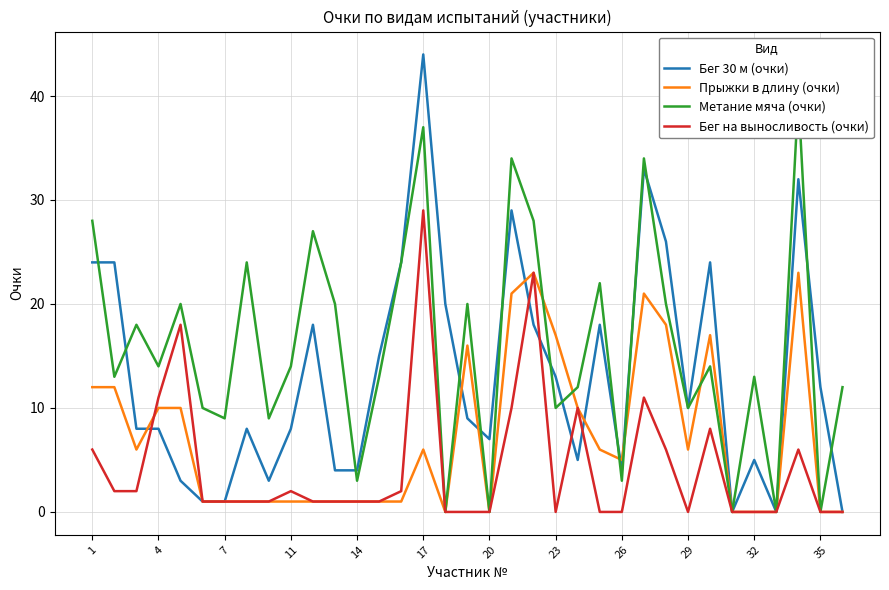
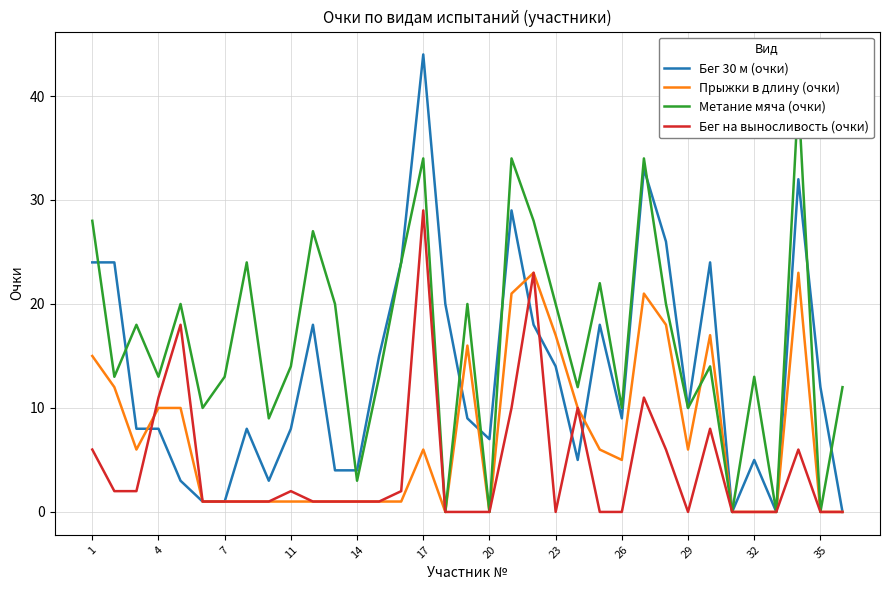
  {
    "Бег 30 м (очки)": {
      "1": 24,
      "4": 8,
      "11": 8,
      "14": 4,
      "17": 44,
      "20": 7,
-     "23": 13,
-     "26": 4,
+     "23": 14,
+     "26": 9,
      "32": 5,
      "35": 12
    },
    "Прыжки в длину (очки)": {
-     "1": 12,
+     "1": 15,
      "4": 10,
      "11": 1,
      "17": 6,
      "23": 17,
      "26": 5,
      "29": 6
    },
    "Метание мяча (очки)": {
      "1": 28,
-     "4": 14,
-     "7": 9,
+     "4": 13,
+     "7": 13,
      "11": 14,
      "14": 3,
-     "17": 37,
-     "23": 10,
-     "26": 3,
+     "17": 34,
+     "23": 20,
+     "26": 10,
      "32": 13
    },
    "Бег на выносливость (очки)": {
      "1": 6,
      "4": 11,
      "11": 2,
      "17": 29,
      "23": 0,
      "26": 0,
      "29": 0
    }
  }
